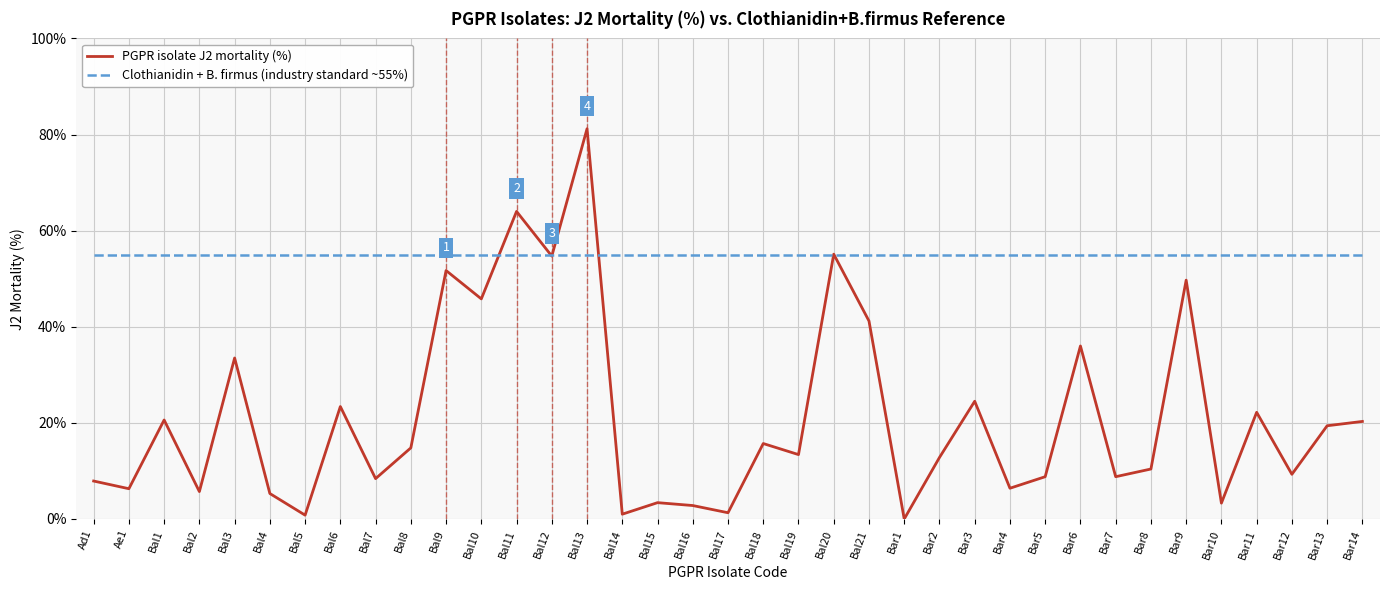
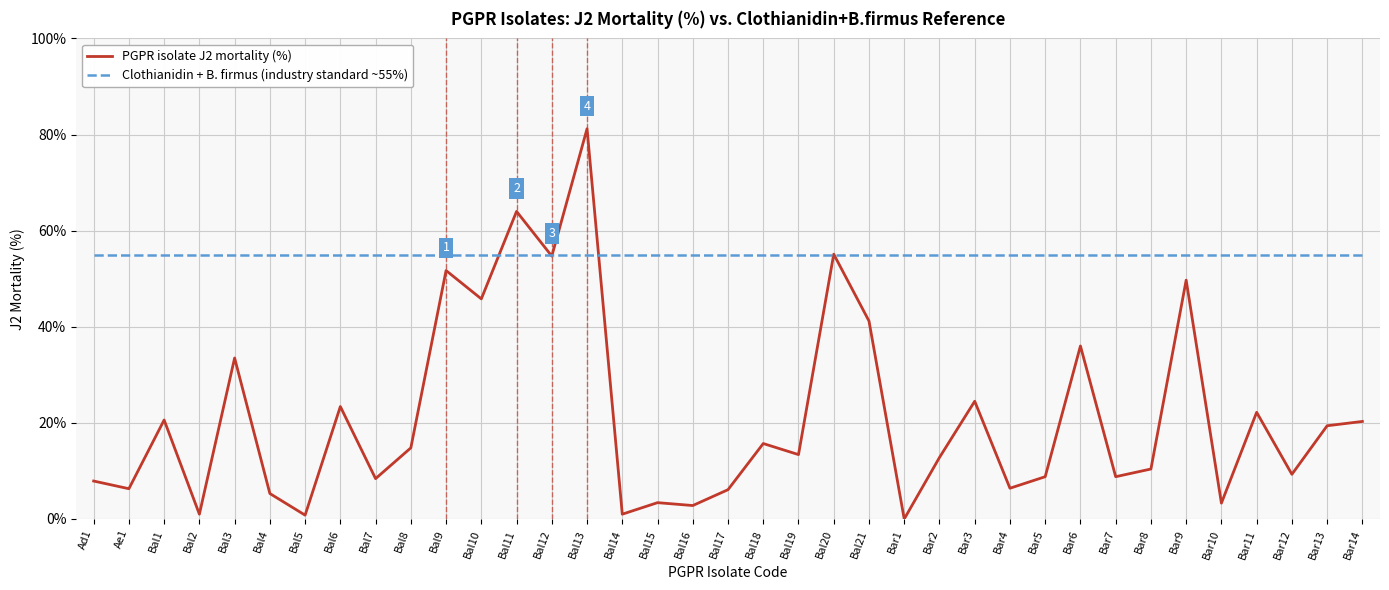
  {
    "PGPR isolate J2 mortality (%)": {
      "Ad1": "8%",
      "Ae1": "6%",
      "Bal1": "21%",
-     "Bal2": "6%",
+     "Bal2": "1%",
      "Bal3": "34%",
      "Bal4": "5%",
      "Bal5": "1%",
      "Bal6": "23%",
      "Bal7": "8%",
      "Bal8": "15%",
      "Bal9": "52%",
      "Bal10": "46%",
      "Bal14": "1%",
      "Bal15": "3%",
      "Bal16": "3%",
-     "Bal17": "1%",
+     "Bal17": "6%",
      "Bal18": "16%",
      "Bal19": "13%",
      "Bal21": "41%",
      "Bar1": "0%",
      "Bar2": "13%",
      "Bar3": "25%",
      "Bar4": "6%",
      "Bar5": "9%",
      "Bar6": "36%",
      "Bar7": "9%",
      "Bar8": "10%",
      "Bar9": "50%",
      "Bar10": "3%",
      "Bar11": "22%",
      "Bar12": "9%",
      "Bar13": "19%",
      "Bar14": "20%"
    },
    "Clothianidin + B. firmus (industry standard ~55%)": {
      "Ad1": "55%",
      "Ae1": "55%",
      "Bal1": "55%",
      "Bal2": "55%",
      "Bal3": "55%",
      "Bal4": "55%",
      "Bal5": "55%",
      "Bal6": "55%",
      "Bal7": "55%",
      "Bal8": "55%",
      "Bal10": "55%",
      "Bal11": "55%",
      "Bal13": "55%",
      "Bal14": "55%",
      "Bal15": "55%",
      "Bal16": "55%",
      "Bal17": "55%",
      "Bal18": "55%",
      "Bal19": "55%",
      "Bal21": "55%",
      "Bar1": "55%",
      "Bar2": "55%",
      "Bar3": "55%",
      "Bar4": "55%",
      "Bar5": "55%",
      "Bar6": "55%",
      "Bar7": "55%",
      "Bar8": "55%",
      "Bar9": "55%",
      "Bar10": "55%",
      "Bar11": "55%",
      "Bar12": "55%",
      "Bar13": "55%",
      "Bar14": "55%"
    }
  }
